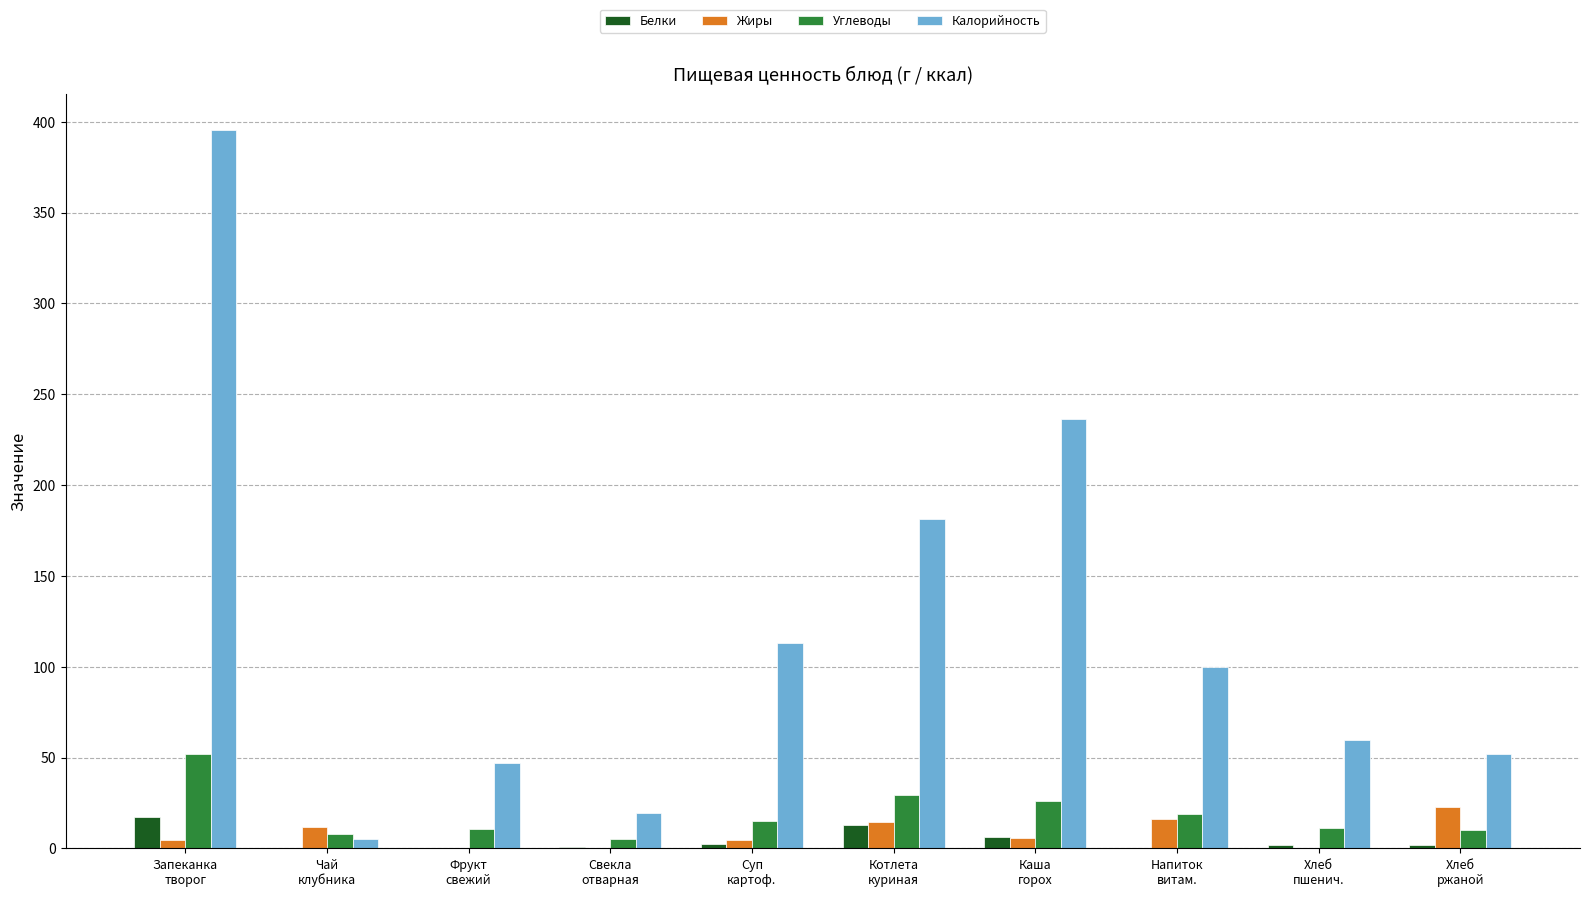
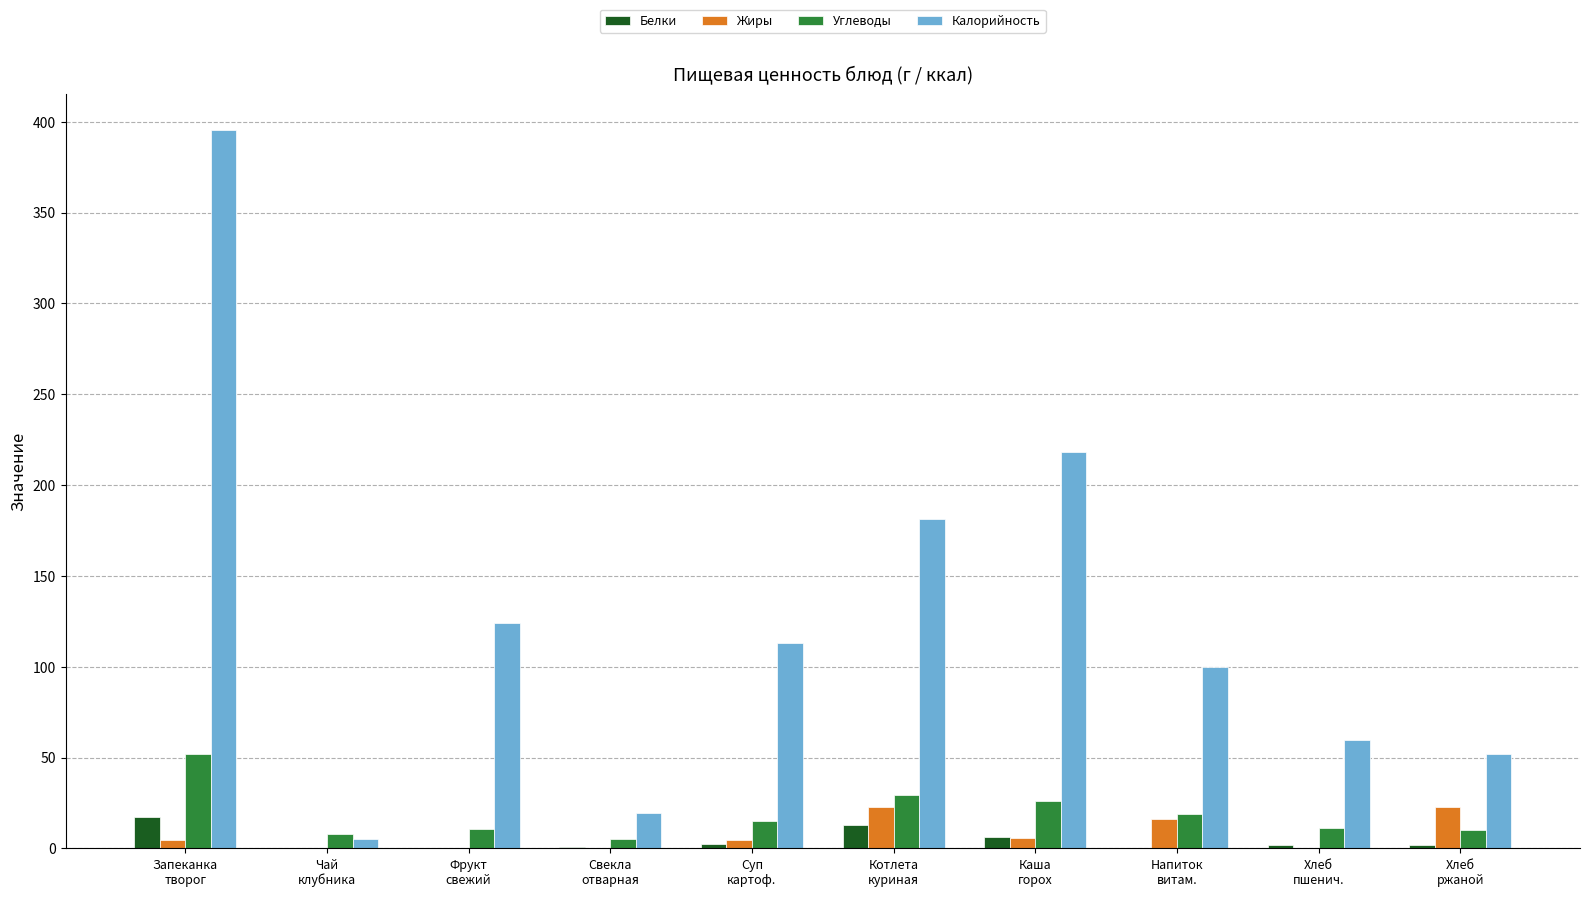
  {
    "Жиры": {
      "Запеканка творог": 5,
-     "Чай клубника": 12,
+     "Чай клубника": 0,
      "Суп картоф.": 5,
-     "Котлета куриная": 15,
+     "Котлета куриная": 23,
      "Каша горох": 6,
      "Напиток витам.": 16,
      "Хлеб ржаной": 23
    },
    "Калорийность": {
      "Запеканка творог": 396,
      "Чай клубника": 5,
-     "Фрукт свежий": 47,
+     "Фрукт свежий": 124,
      "Свекла отварная": 20,
      "Суп картоф.": 113,
      "Котлета куриная": 181,
-     "Каша горох": 236,
+     "Каша горох": 218,
      "Напиток витам.": 100,
      "Хлеб пшенич.": 60,
      "Хлеб ржаной": 52
    }
  }
